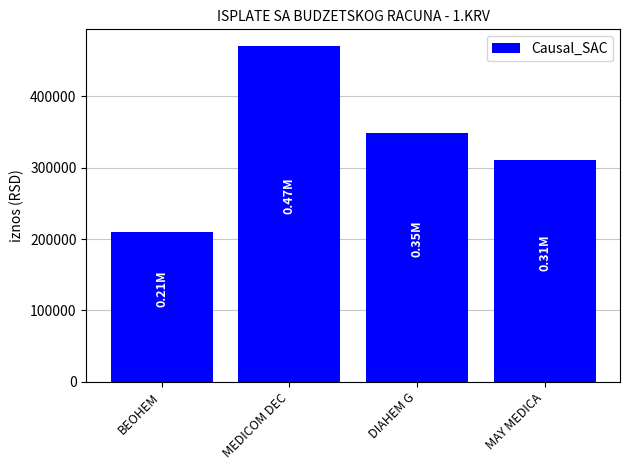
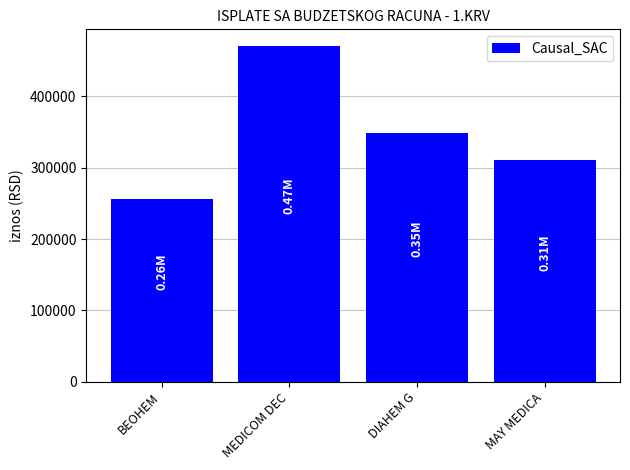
  {
-   "BEOHEM": "0.21M",
+   "BEOHEM": "0.26M",
    "MEDICOM DEC": "0.47M",
    "DIAHEM G": "0.35M",
    "MAY MEDICA": "0.31M"
  }
